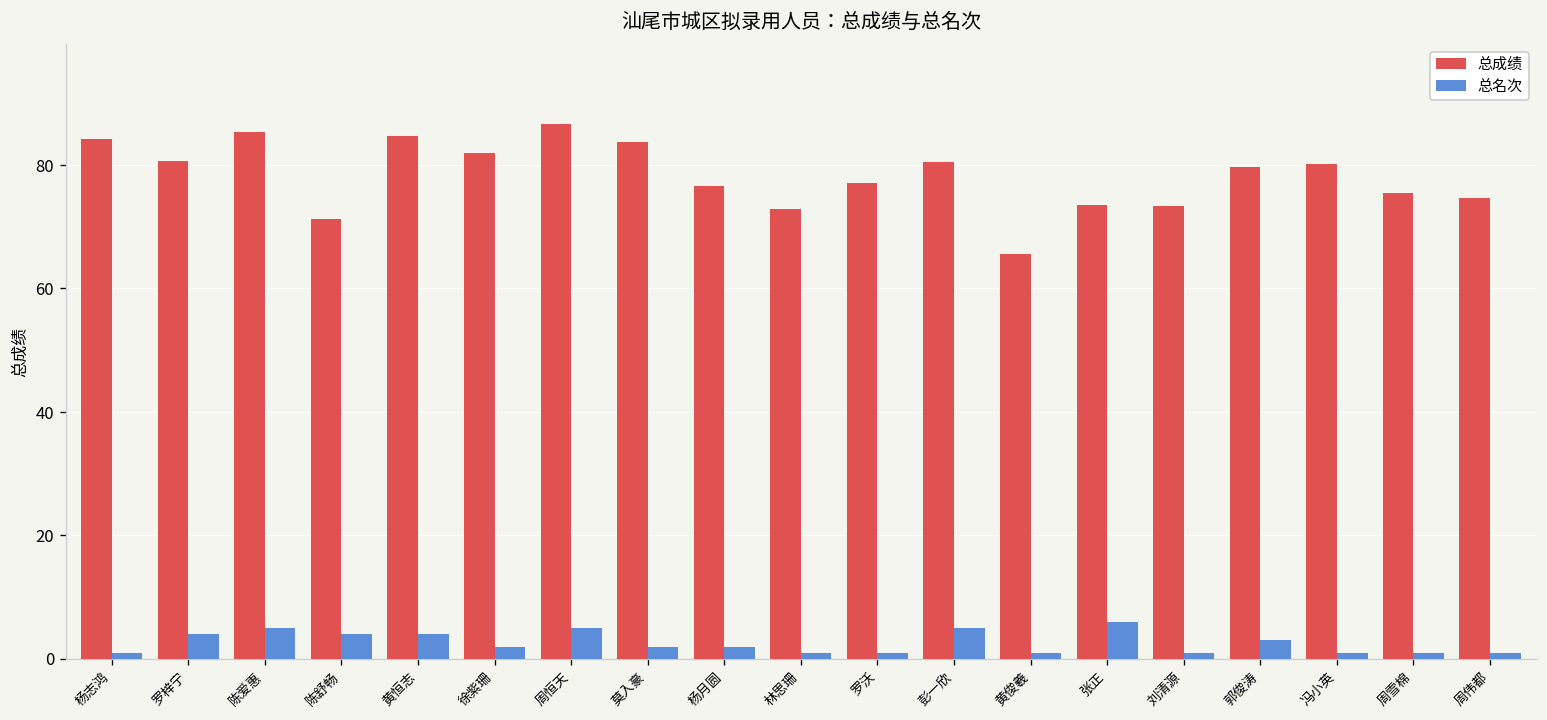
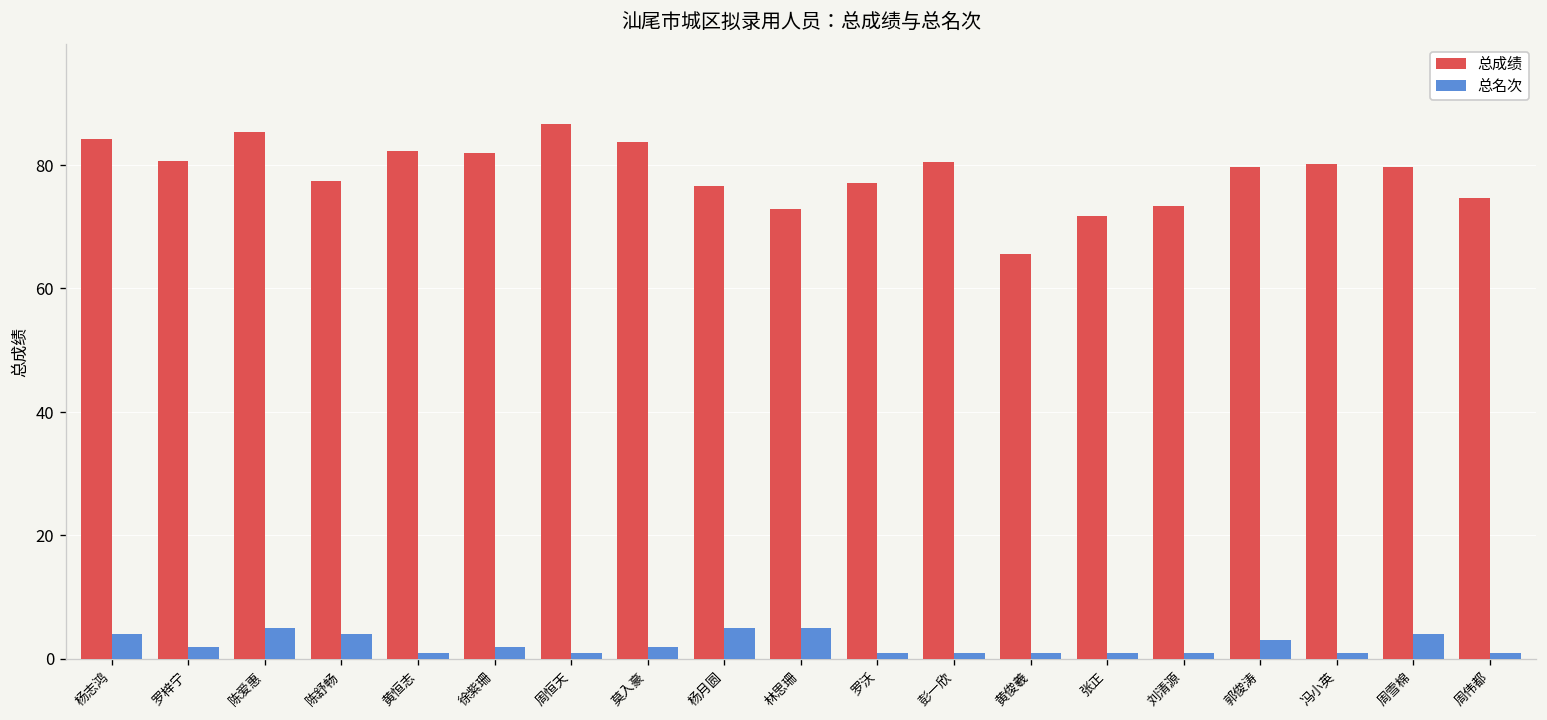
  {
    "总成绩": {
      "杨志鸿": 84,
      "罗梓宁": 81,
      "陈爱惠": 85,
-     "陈舒畅": 71,
-     "黄恒志": 85,
+     "陈舒畅": 77,
+     "黄恒志": 82,
      "徐紫珊": 82,
      "周恒天": 87,
      "莫入豪": 84,
      "杨月圆": 77,
      "林思珊": 73,
      "罗沃": 77,
      "彭一欣": 80,
      "黄俊羲": 66,
-     "张正": 74,
+     "张正": 72,
      "刘清源": 73,
      "郭俊涛": 80,
      "冯小英": 80,
-     "周雪棉": 76,
+     "周雪棉": 80,
      "周伟都": 75
    },
    "总名次": {
-     "杨志鸿": 1,
-     "罗梓宁": 4,
+     "杨志鸿": 4,
+     "罗梓宁": 2,
      "陈爱惠": 5,
      "陈舒畅": 4,
-     "黄恒志": 4,
+     "黄恒志": 1,
      "徐紫珊": 2,
-     "周恒天": 5,
+     "周恒天": 1,
      "莫入豪": 2,
-     "杨月圆": 2,
-     "林思珊": 1,
+     "杨月圆": 5,
+     "林思珊": 5,
      "罗沃": 1,
-     "彭一欣": 5,
+     "彭一欣": 1,
      "黄俊羲": 1,
-     "张正": 6,
+     "张正": 1,
      "刘清源": 1,
      "郭俊涛": 3,
      "冯小英": 1,
-     "周雪棉": 1,
+     "周雪棉": 4,
      "周伟都": 1
    }
  }
